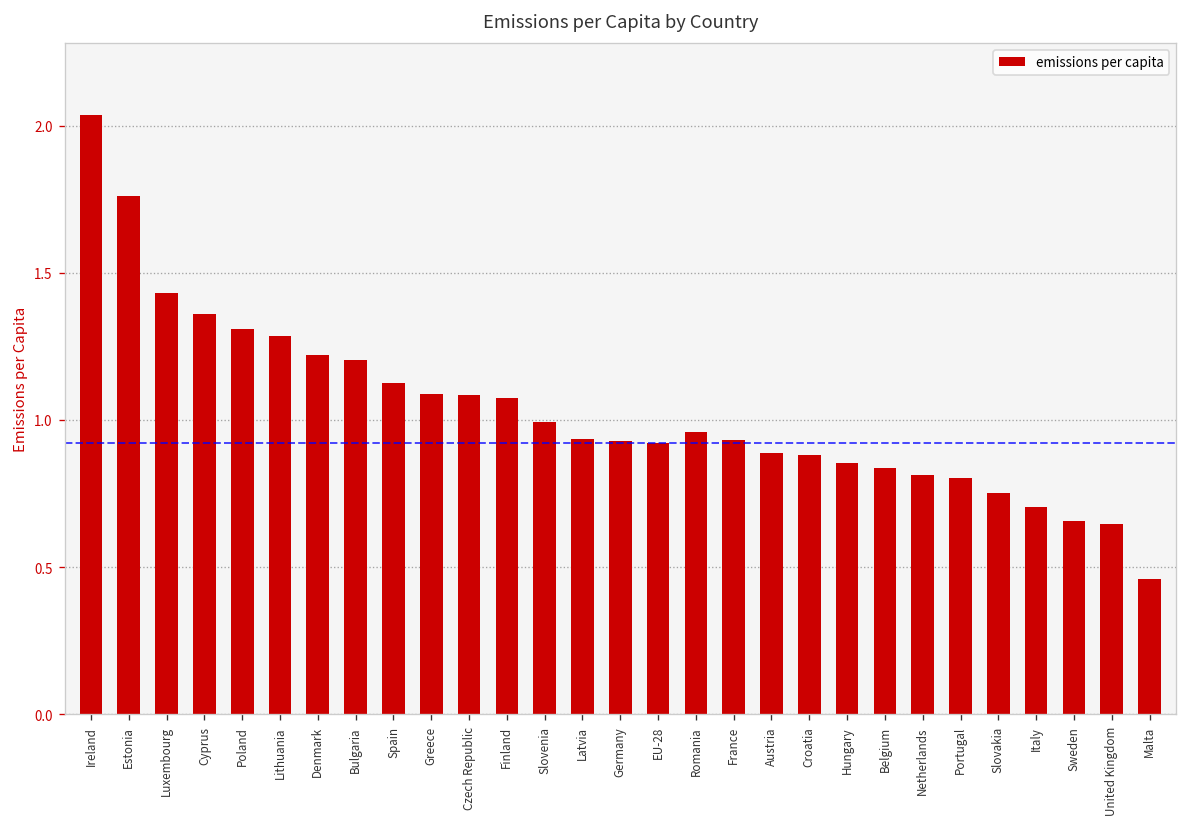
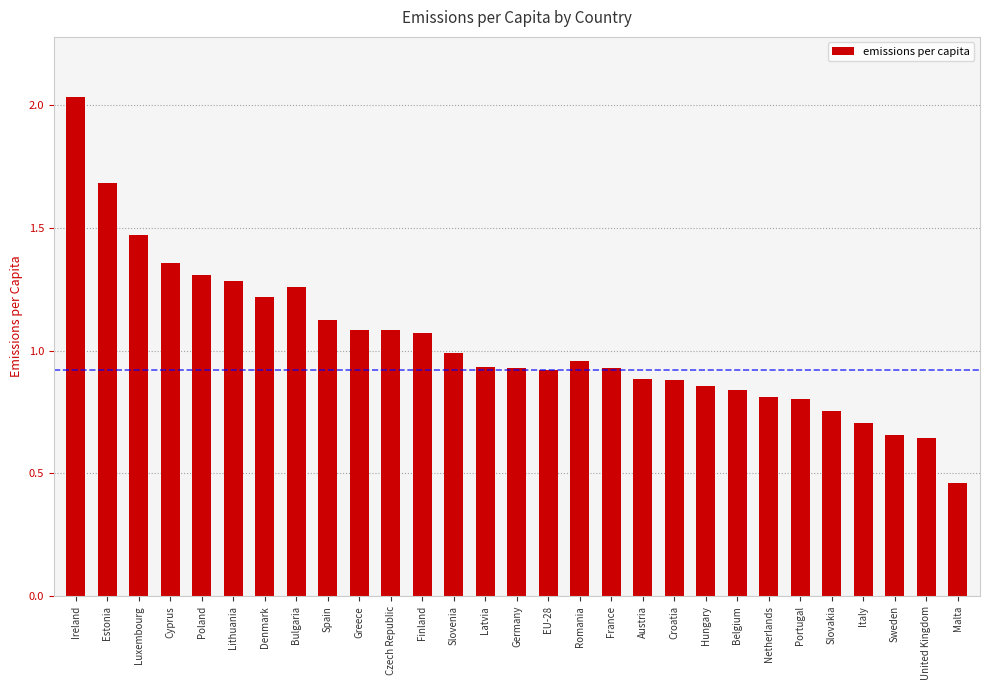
  {
    "Ireland": 2.04,
-   "Estonia": 1.76,
-   "Luxembourg": 1.43,
+   "Estonia": 1.69,
+   "Luxembourg": 1.47,
    "Cyprus": 1.36,
    "Poland": 1.31,
    "Lithuania": 1.29,
    "Denmark": 1.22,
-   "Bulgaria": 1.20,
+   "Bulgaria": 1.26,
    "Spain": 1.13,
    "Greece": 1.09,
    "Czech Republic": 1.08,
    "Finland": 1.07,
    "Slovenia": 0.99,
    "Latvia": 0.93,
    "Germany": 0.93,
    "EU-28": 0.92,
    "Romania": 0.96,
    "France": 0.93,
    "Austria": 0.89,
    "Croatia": 0.88,
    "Hungary": 0.86,
    "Belgium": 0.84,
    "Netherlands": 0.81,
    "Portugal": 0.80,
    "Slovakia": 0.75,
    "Italy": 0.70,
    "Sweden": 0.66,
    "United Kingdom": 0.65,
    "Malta": 0.46
  }
